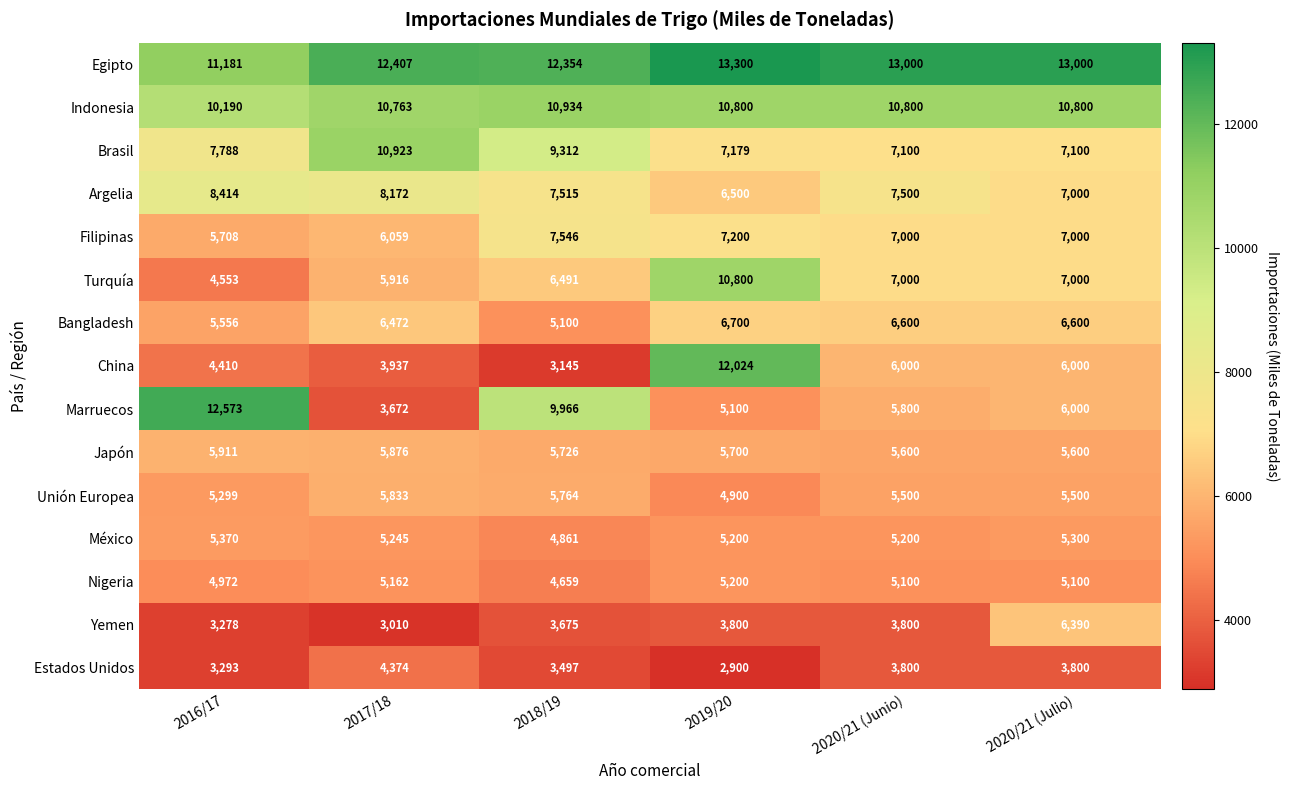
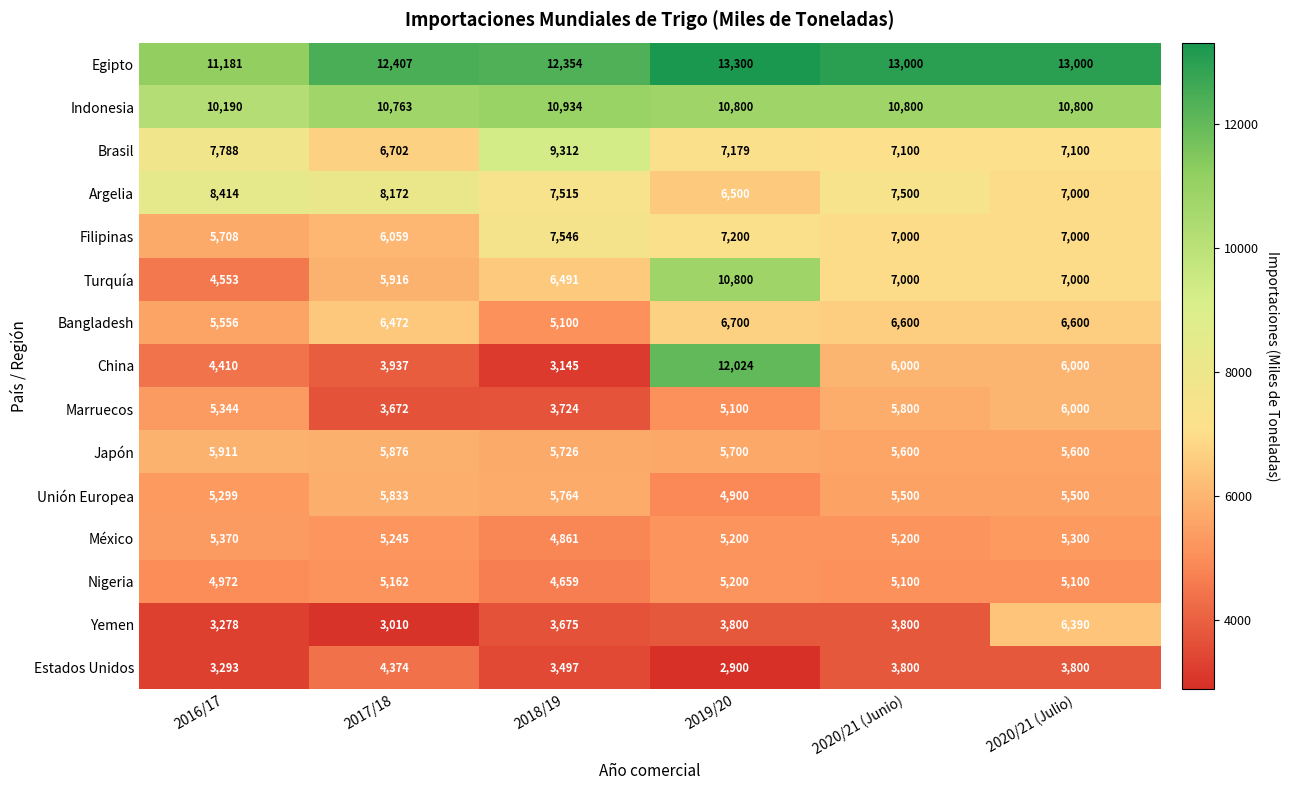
  {
    "Egipto": {
      "2016/17": "11,181",
      "2017/18": "12,407",
      "2018/19": "12,354",
      "2019/20": "13,300",
      "2020/21 (Junio)": "13,000",
      "2020/21 (Julio)": "13,000"
    },
    "Indonesia": {
      "2016/17": "10,190",
      "2017/18": "10,763",
      "2018/19": "10,934",
      "2019/20": "10,800",
      "2020/21 (Junio)": "10,800",
      "2020/21 (Julio)": "10,800"
    },
    "Brasil": {
      "2016/17": "7,788",
-     "2017/18": "10,923",
+     "2017/18": "6,702",
      "2018/19": "9,312",
      "2019/20": "7,179",
      "2020/21 (Junio)": "7,100",
      "2020/21 (Julio)": "7,100"
    },
    "Argelia": {
      "2016/17": "8,414",
      "2017/18": "8,172",
      "2018/19": "7,515",
      "2019/20": "6,500",
      "2020/21 (Junio)": "7,500",
      "2020/21 (Julio)": "7,000"
    },
    "Filipinas": {
      "2016/17": "5,708",
      "2017/18": "6,059",
      "2018/19": "7,546",
      "2019/20": "7,200",
      "2020/21 (Junio)": "7,000",
      "2020/21 (Julio)": "7,000"
    },
    "Turquía": {
      "2016/17": "4,553",
      "2017/18": "5,916",
      "2018/19": "6,491",
      "2019/20": "10,800",
      "2020/21 (Junio)": "7,000",
      "2020/21 (Julio)": "7,000"
    },
    "Bangladesh": {
      "2016/17": "5,556",
      "2017/18": "6,472",
      "2018/19": "5,100",
      "2019/20": "6,700",
      "2020/21 (Junio)": "6,600",
      "2020/21 (Julio)": "6,600"
    },
    "China": {
      "2016/17": "4,410",
      "2017/18": "3,937",
      "2018/19": "3,145",
      "2019/20": "12,024",
      "2020/21 (Junio)": "6,000",
      "2020/21 (Julio)": "6,000"
    },
    "Marruecos": {
-     "2016/17": "12,573",
+     "2016/17": "5,344",
      "2017/18": "3,672",
-     "2018/19": "9,966",
+     "2018/19": "3,724",
      "2019/20": "5,100",
      "2020/21 (Junio)": "5,800",
      "2020/21 (Julio)": "6,000"
    },
    "Japón": {
      "2016/17": "5,911",
      "2017/18": "5,876",
      "2018/19": "5,726",
      "2019/20": "5,700",
      "2020/21 (Junio)": "5,600",
      "2020/21 (Julio)": "5,600"
    },
    "Unión Europea": {
      "2016/17": "5,299",
      "2017/18": "5,833",
      "2018/19": "5,764",
      "2019/20": "4,900",
      "2020/21 (Junio)": "5,500",
      "2020/21 (Julio)": "5,500"
    },
    "México": {
      "2016/17": "5,370",
      "2017/18": "5,245",
      "2018/19": "4,861",
      "2019/20": "5,200",
      "2020/21 (Junio)": "5,200",
      "2020/21 (Julio)": "5,300"
    },
    "Nigeria": {
      "2016/17": "4,972",
      "2017/18": "5,162",
      "2018/19": "4,659",
      "2019/20": "5,200",
      "2020/21 (Junio)": "5,100",
      "2020/21 (Julio)": "5,100"
    },
    "Yemen": {
      "2016/17": "3,278",
      "2017/18": "3,010",
      "2018/19": "3,675",
      "2019/20": "3,800",
      "2020/21 (Junio)": "3,800",
      "2020/21 (Julio)": "6,390"
    },
    "Estados Unidos": {
      "2016/17": "3,293",
      "2017/18": "4,374",
      "2018/19": "3,497",
      "2019/20": "2,900",
      "2020/21 (Junio)": "3,800",
      "2020/21 (Julio)": "3,800"
    }
  }
